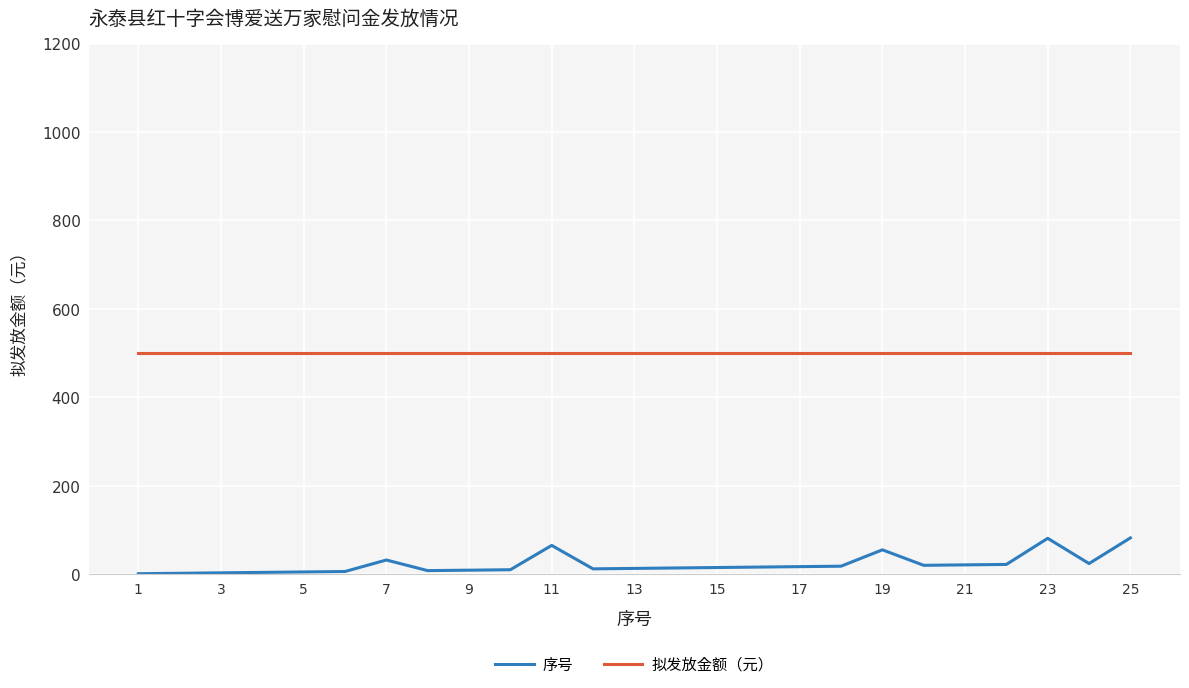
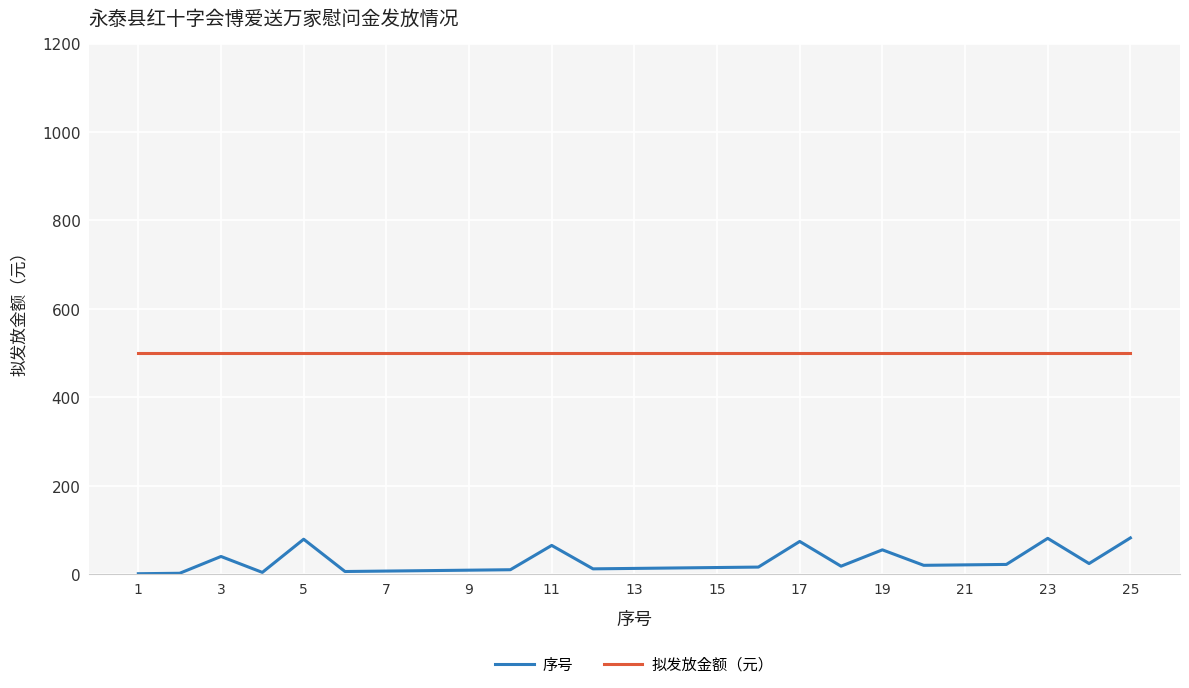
  {
    "序号": {
      "1": 0,
-     "3": 0,
-     "5": 10,
-     "7": 30,
+     "3": 40,
+     "5": 80,
+     "7": 10,
      "9": 10,
      "11": 70,
      "13": 10,
      "15": 20,
-     "17": 20,
+     "17": 70,
      "19": 60,
      "21": 20,
      "23": 80,
      "25": 80
    },
    "拟发放金额（元）": {
      "1": 500,
      "3": 500,
      "5": 500,
      "7": 500,
      "9": 500,
      "11": 500,
      "13": 500,
      "15": 500,
      "17": 500,
      "19": 500,
      "21": 500,
      "23": 500,
      "25": 500
    }
  }
